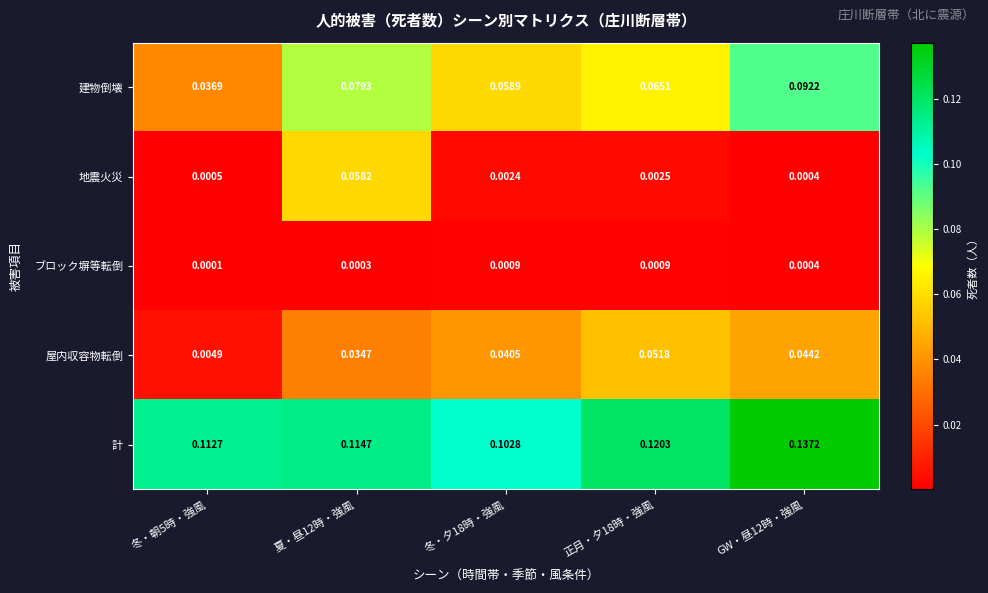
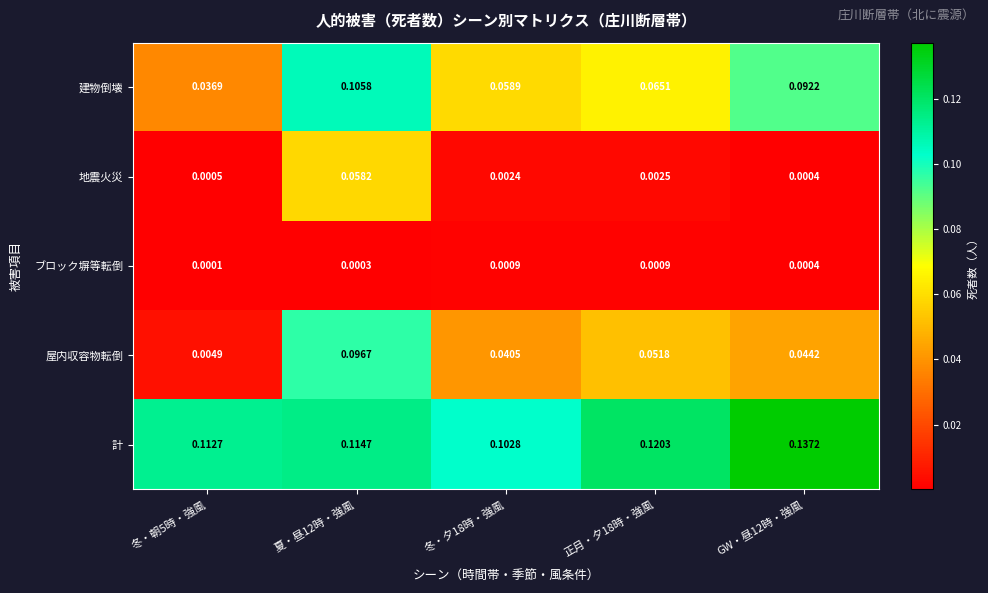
  {
    "建物倒壊": {
      "冬・朝5時・強風": 0.0369,
-     "夏・昼12時・強風": 0.0793,
+     "夏・昼12時・強風": 0.1058,
      "冬・夕18時・強風": 0.0589,
      "正月・夕18時・強風": 0.0651,
      "GW・昼12時・強風": 0.0922
    },
    "地震火災": {
      "冬・朝5時・強風": 0.0005,
      "夏・昼12時・強風": 0.0582,
      "冬・夕18時・強風": 0.0024,
      "正月・夕18時・強風": 0.0025,
      "GW・昼12時・強風": 0.0004
    },
    "ブロック塀等転倒": {
      "冬・朝5時・強風": 0.0001,
      "夏・昼12時・強風": 0.0003,
      "冬・夕18時・強風": 0.0009,
      "正月・夕18時・強風": 0.0009,
      "GW・昼12時・強風": 0.0004
    },
    "屋内収容物転倒": {
      "冬・朝5時・強風": 0.0049,
-     "夏・昼12時・強風": 0.0347,
+     "夏・昼12時・強風": 0.0967,
      "冬・夕18時・強風": 0.0405,
      "正月・夕18時・強風": 0.0518,
      "GW・昼12時・強風": 0.0442
    },
    "計": {
      "冬・朝5時・強風": 0.1127,
      "夏・昼12時・強風": 0.1147,
      "冬・夕18時・強風": 0.1028,
      "正月・夕18時・強風": 0.1203,
      "GW・昼12時・強風": 0.1372
    }
  }
